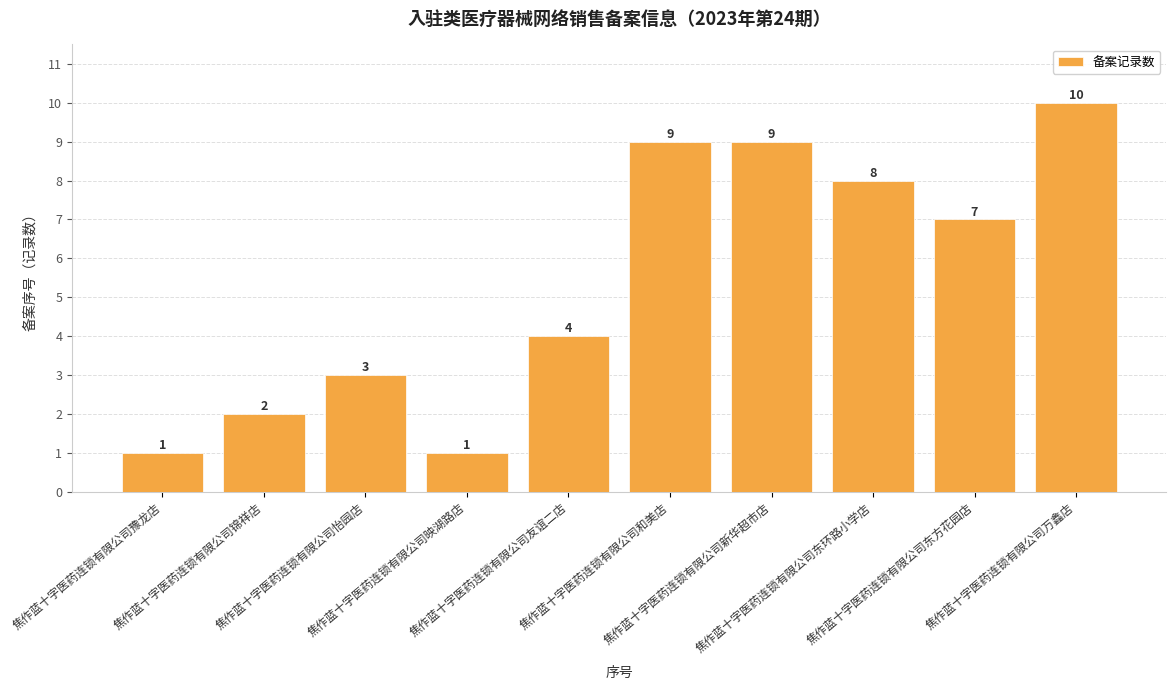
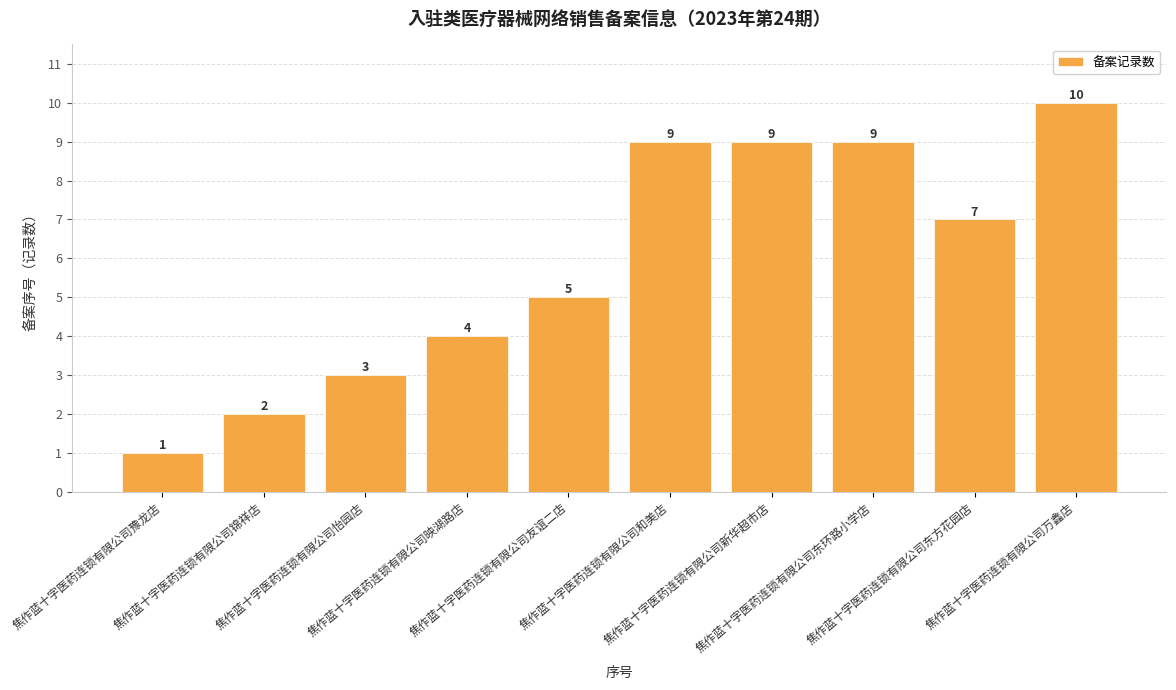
  {
    "焦作蓝十字医药连锁有限公司豫龙店": 1,
    "焦作蓝十字医药连锁有限公司锦祥店": 2,
    "焦作蓝十字医药连锁有限公司怡园店": 3,
-   "焦作蓝十字医药连锁有限公司映湖路店": 1,
-   "焦作蓝十字医药连锁有限公司友谊二店": 4,
+   "焦作蓝十字医药连锁有限公司映湖路店": 4,
+   "焦作蓝十字医药连锁有限公司友谊二店": 5,
    "焦作蓝十字医药连锁有限公司和美店": 9,
    "焦作蓝十字医药连锁有限公司新华超市店": 9,
-   "焦作蓝十字医药连锁有限公司东环路小学店": 8,
+   "焦作蓝十字医药连锁有限公司东环路小学店": 9,
    "焦作蓝十字医药连锁有限公司东方花园店": 7,
    "焦作蓝十字医药连锁有限公司万鑫店": 10
  }
